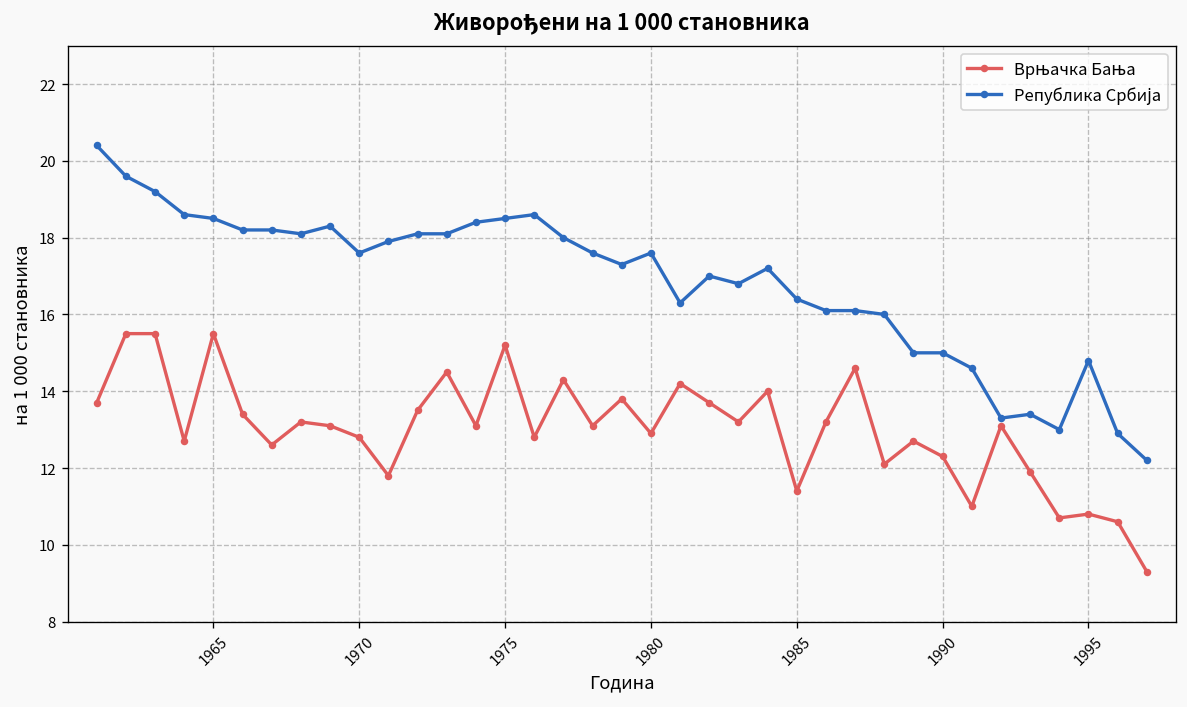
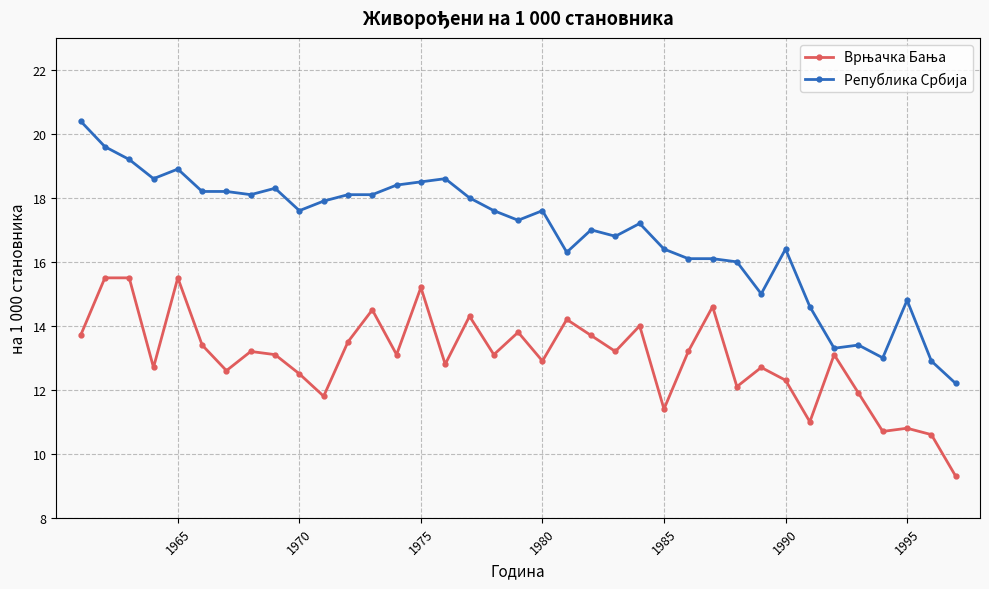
  {
    "Врњачка Бања": {
      "1965": 15.5,
-     "1970": 12.8,
+     "1970": 12.5,
      "1975": 15.2,
      "1980": 12.9,
      "1985": 11.4,
      "1990": 12.3,
      "1995": 10.8
    },
    "Република Србија": {
-     "1965": 18.5,
+     "1965": 18.9,
      "1970": 17.6,
      "1975": 18.5,
      "1980": 17.6,
      "1985": 16.4,
-     "1990": 15.0,
+     "1990": 16.4,
      "1995": 14.8
    }
  }
